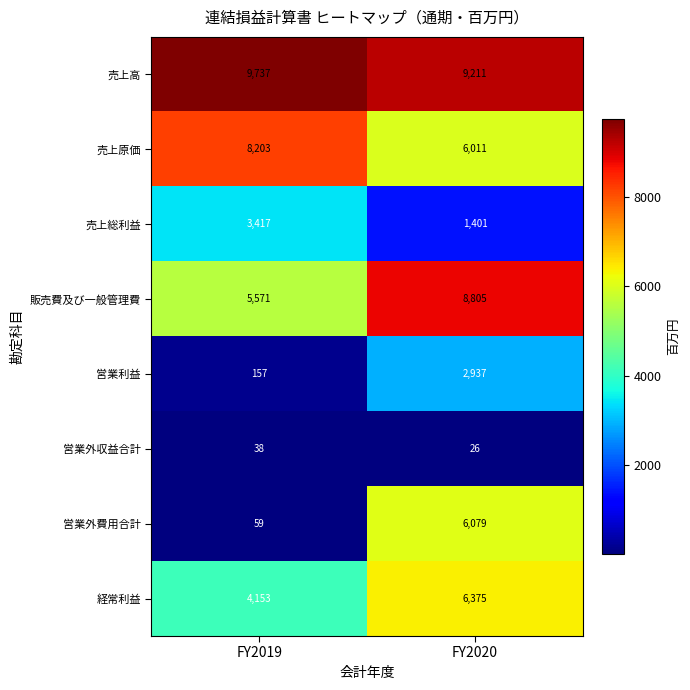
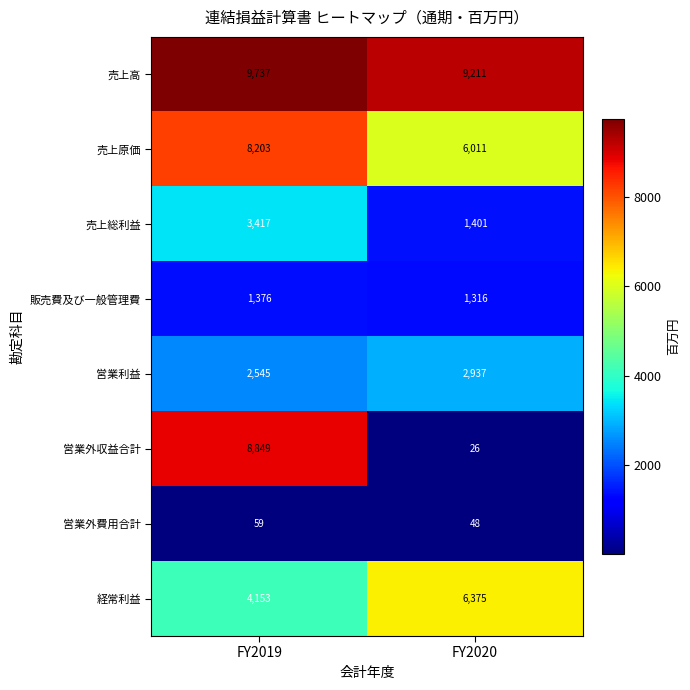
  {
    "売上高": {
      "FY2019": "9,737",
      "FY2020": "9,211"
    },
    "売上原価": {
      "FY2019": "8,203",
      "FY2020": "6,011"
    },
    "売上総利益": {
      "FY2019": "3,417",
      "FY2020": "1,401"
    },
    "販売費及び一般管理費": {
-     "FY2019": "5,571",
-     "FY2020": "8,805"
+     "FY2019": "1,376",
+     "FY2020": "1,316"
    },
    "営業利益": {
-     "FY2019": "157",
+     "FY2019": "2,545",
      "FY2020": "2,937"
    },
    "営業外収益合計": {
-     "FY2019": "38",
+     "FY2019": "8,849",
      "FY2020": "26"
    },
    "営業外費用合計": {
      "FY2019": "59",
-     "FY2020": "6,079"
+     "FY2020": "48"
    },
    "経常利益": {
      "FY2019": "4,153",
      "FY2020": "6,375"
    }
  }
